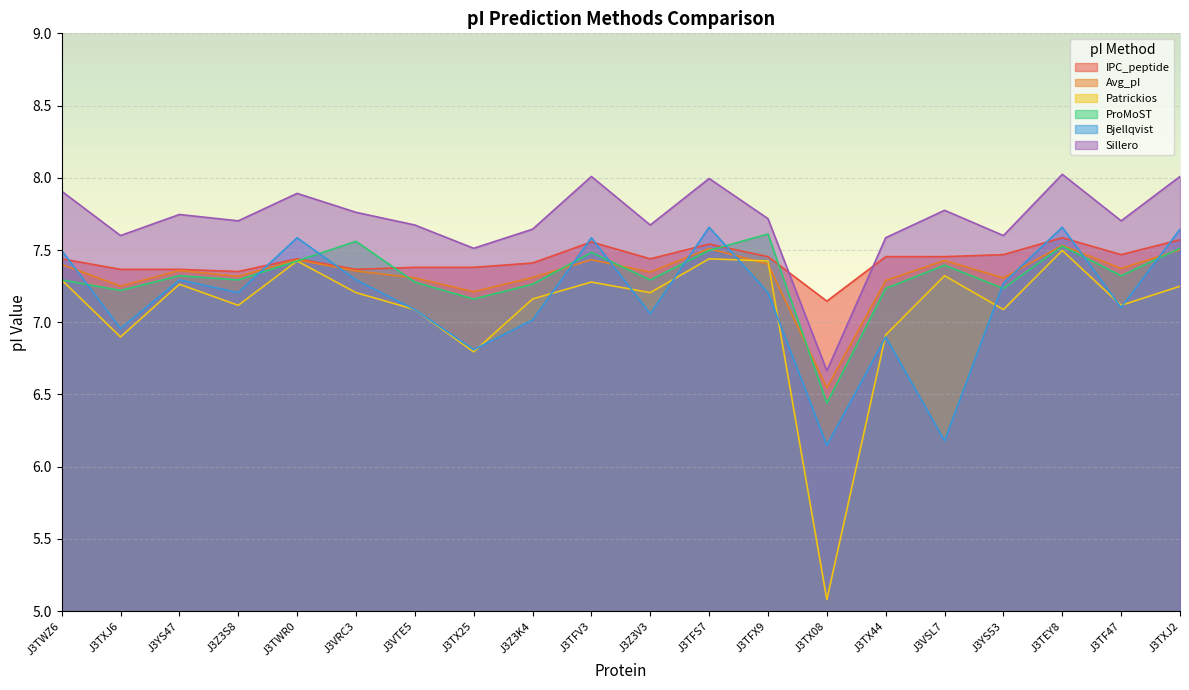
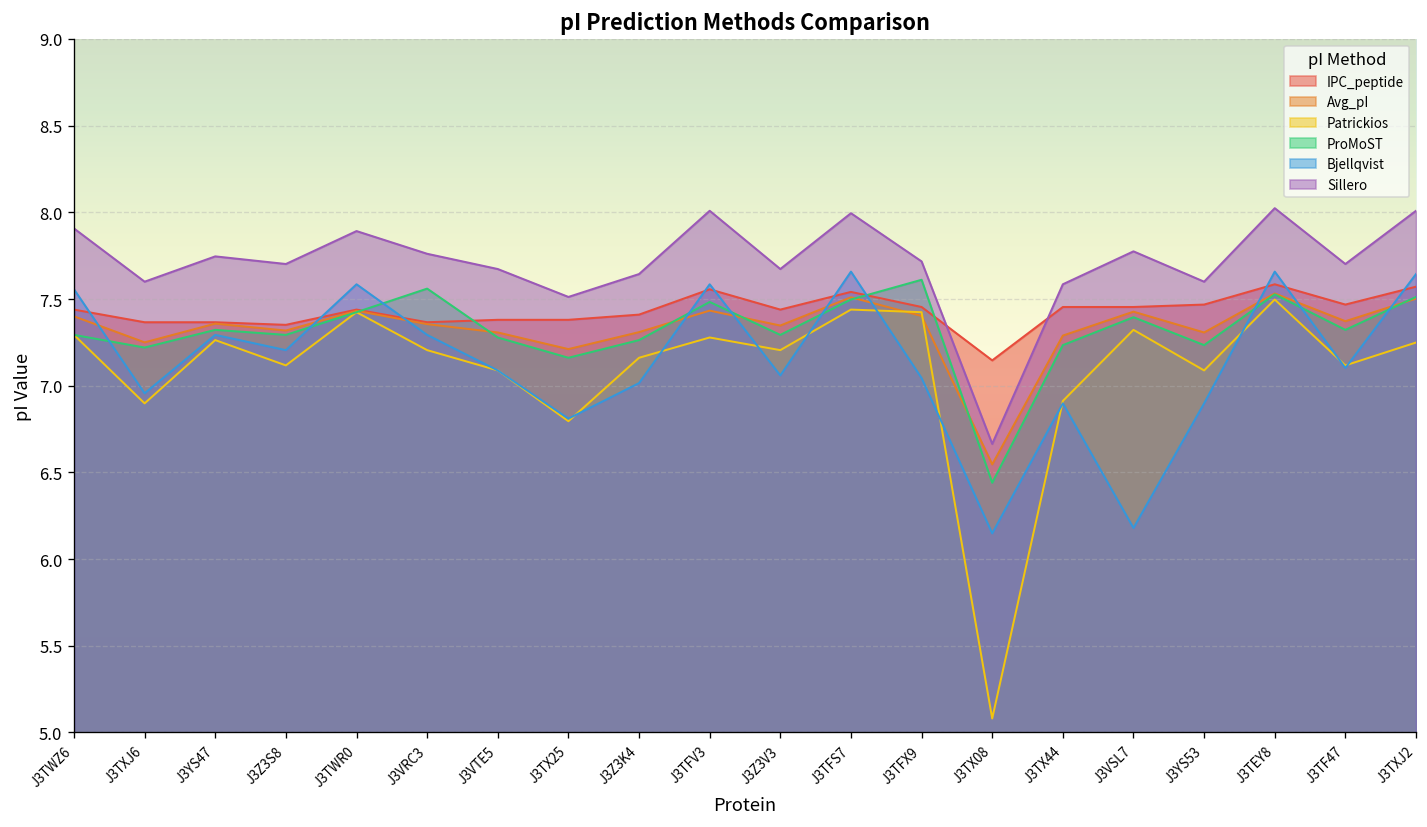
  {
    "ProMoST": {
      "J3TXJ6": 7.22,
      "J3YS47": 7.32,
      "J3Z3S8": 7.29,
      "J3VRC3": 7.56,
      "J3VTE5": 7.28,
      "J3TX25": 7.16,
      "J3Z3K4": 7.26,
      "J3TFV3": 7.48,
      "J3Z3V3": 7.29,
      "J3TFX9": 7.61,
      "J3TX08": 6.44,
      "J3TX44": 7.23,
      "J3VSL7": 7.40,
      "J3YS53": 7.23,
      "J3TF47": 7.32
    },
    "Bjellqvist": {
-     "J3TWZ6": 7.50,
+     "J3TWZ6": 7.56,
      "J3TXJ6": 6.96,
      "J3YS47": 7.29,
      "J3Z3S8": 7.21,
      "J3TWR0": 7.59,
      "J3VRC3": 7.29,
      "J3Z3K4": 7.02,
      "J3TFV3": 7.59,
      "J3Z3V3": 7.06,
      "J3TFS7": 7.66,
-     "J3TFX9": 7.21,
+     "J3TFX9": 7.04,
      "J3TX08": 6.15,
      "J3VSL7": 6.18,
-     "J3YS53": 7.27,
+     "J3YS53": 6.90,
      "J3TEY8": 7.66,
      "J3TXJ2": 7.64
    },
    "Sillero": {
      "J3TWZ6": 7.91,
      "J3TXJ6": 7.60,
      "J3YS47": 7.75,
      "J3Z3S8": 7.70,
      "J3TWR0": 7.89,
      "J3VRC3": 7.76,
      "J3VTE5": 7.67,
      "J3TX25": 7.51,
      "J3Z3K4": 7.64,
      "J3TFV3": 8.01,
      "J3Z3V3": 7.67,
      "J3TFS7": 8.00,
      "J3TFX9": 7.72,
      "J3TX08": 6.66,
      "J3TX44": 7.59,
      "J3VSL7": 7.78,
      "J3YS53": 7.60,
      "J3TEY8": 8.02,
      "J3TF47": 7.70,
      "J3TXJ2": 8.01
    }
  }
